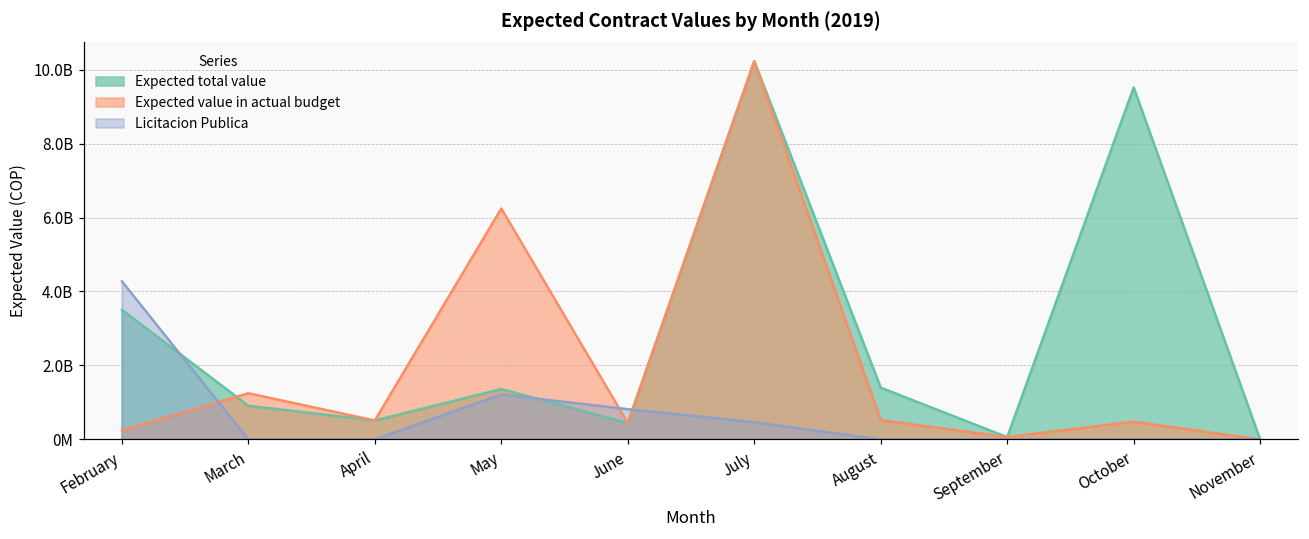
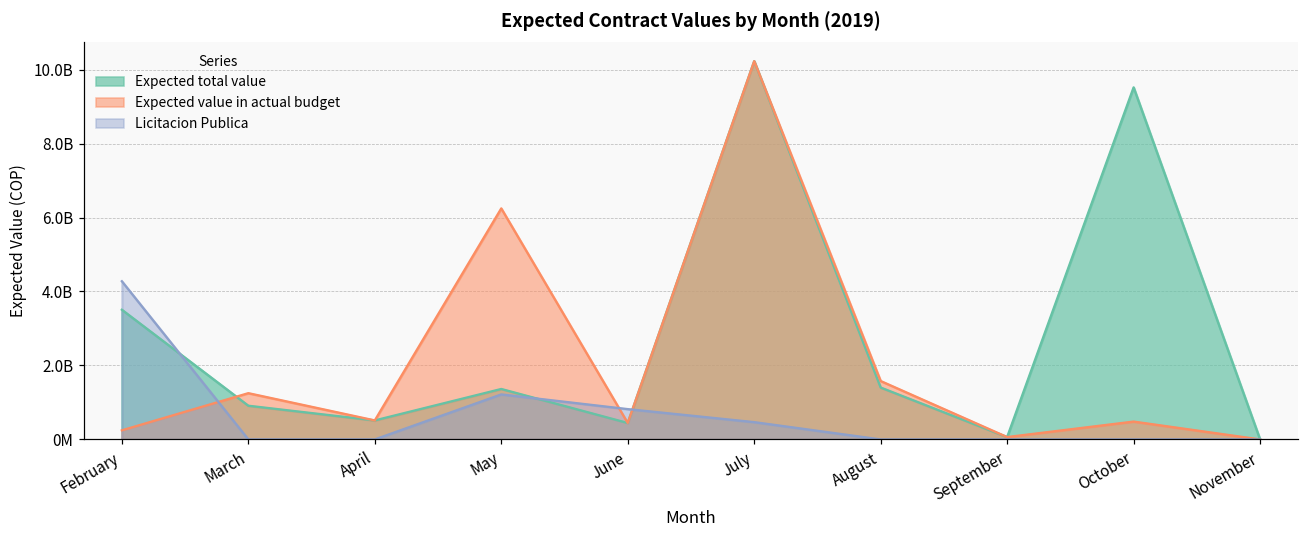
  {
    "Expected total value": {
      "February": 3500000000,
      "March": 900000000,
      "May": 1400000000,
      "August": 1400000000,
      "October": 9500000000
    },
    "Expected value in actual budget": {
      "February": 200000000,
      "March": 1300000000,
      "May": 6200000000,
-     "August": 500000000,
+     "August": 1600000000,
      "October": 500000000
    },
    "Licitacion Publica": {
      "February": 4300000000,
      "March": 0,
      "April": 0,
      "May": 1200000000,
      "June": 800000000,
      "July": 500000000,
      "August": 0,
      "October": 0
    }
  }
